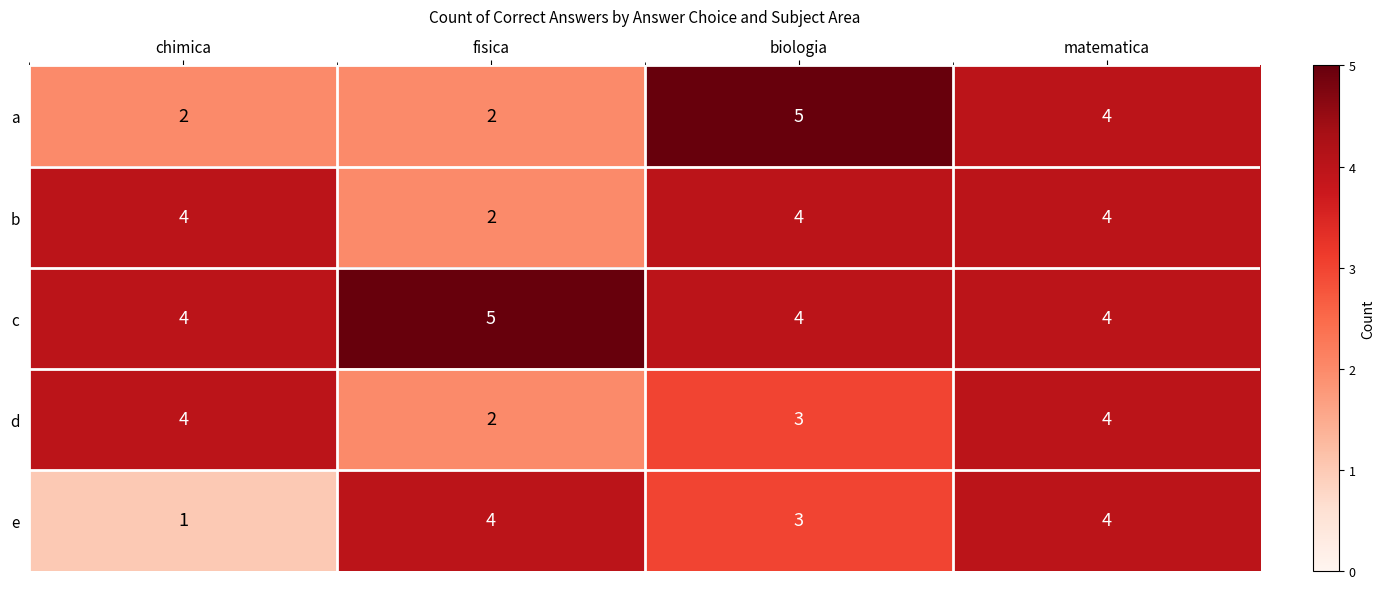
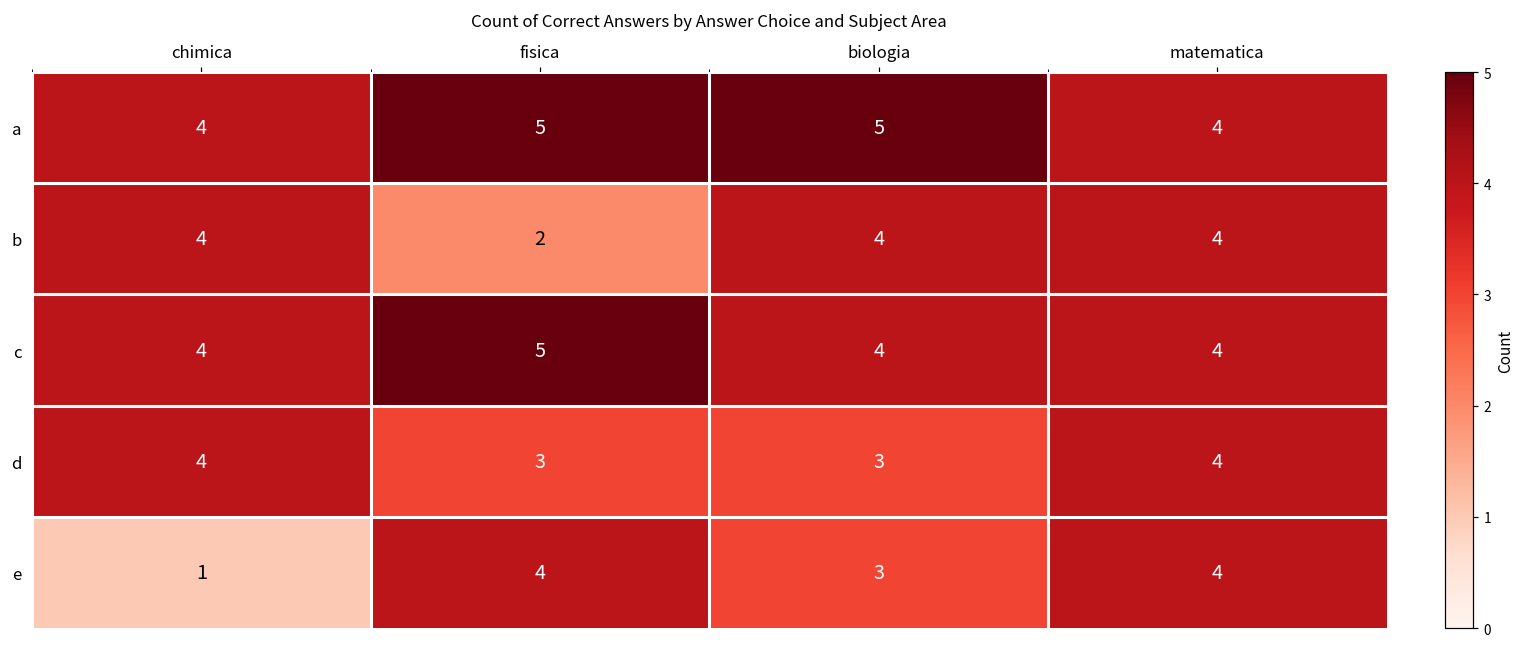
  {
    "a": {
-     "chimica": 2,
-     "fisica": 2,
+     "chimica": 4,
+     "fisica": 5,
      "biologia": 5,
      "matematica": 4
    },
    "b": {
      "chimica": 4,
      "fisica": 2,
      "biologia": 4,
      "matematica": 4
    },
    "c": {
      "chimica": 4,
      "fisica": 5,
      "biologia": 4,
      "matematica": 4
    },
    "d": {
      "chimica": 4,
-     "fisica": 2,
+     "fisica": 3,
      "biologia": 3,
      "matematica": 4
    },
    "e": {
      "chimica": 1,
      "fisica": 4,
      "biologia": 3,
      "matematica": 4
    }
  }
